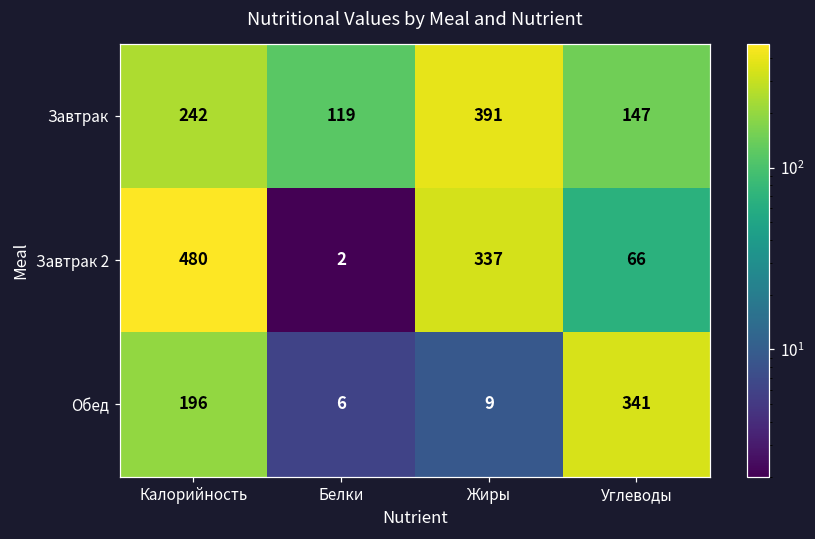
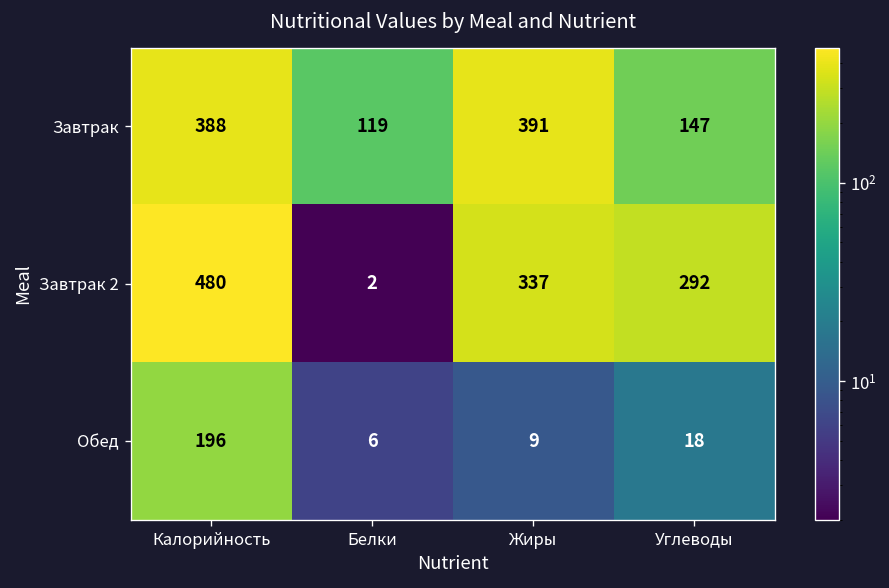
  {
    "Завтрак": {
-     "Калорийность": 242,
+     "Калорийность": 388,
      "Белки": 119,
      "Жиры": 391,
      "Углеводы": 147
    },
    "Завтрак 2": {
      "Калорийность": 480,
      "Белки": 2,
      "Жиры": 337,
-     "Углеводы": 66
+     "Углеводы": 292
    },
    "Обед": {
      "Калорийность": 196,
      "Белки": 6,
      "Жиры": 9,
-     "Углеводы": 341
+     "Углеводы": 18
    }
  }
